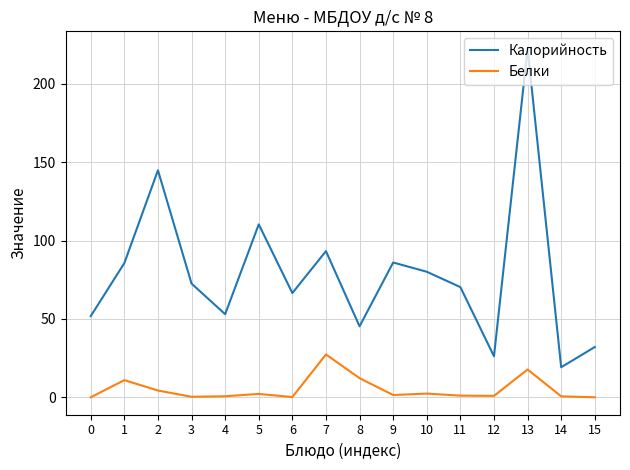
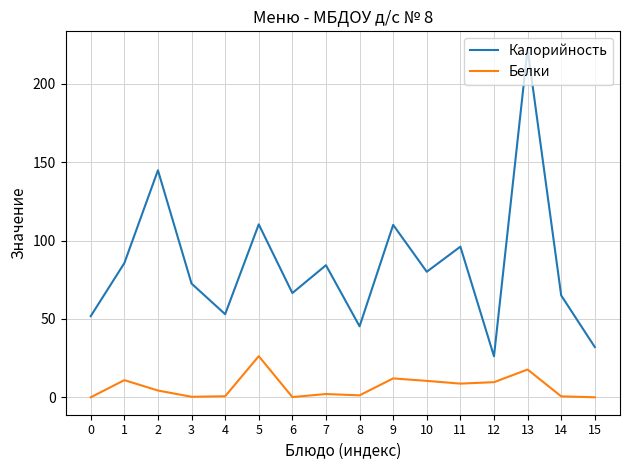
  {
    "Калорийность": {
      "0": 52,
      "1": 86,
      "2": 145,
      "3": 73,
      "4": 53,
      "5": 110,
      "6": 67,
-     "7": 93,
+     "7": 84,
      "8": 45,
-     "9": 86,
+     "9": 110,
      "10": 80,
-     "11": 70,
+     "11": 96,
      "12": 26,
-     "14": 19,
+     "14": 65,
      "15": 32
    },
    "Белки": {
      "0": 0,
      "1": 11,
      "2": 4,
      "3": 0,
      "4": 1,
-     "5": 2,
+     "5": 26,
      "6": 0,
-     "7": 27,
-     "8": 12,
-     "9": 2,
-     "10": 2,
-     "11": 1,
-     "12": 1,
+     "7": 2,
+     "8": 1,
+     "9": 12,
+     "10": 11,
+     "11": 9,
+     "12": 10,
      "13": 18,
      "14": 1,
      "15": 0
    }
  }
